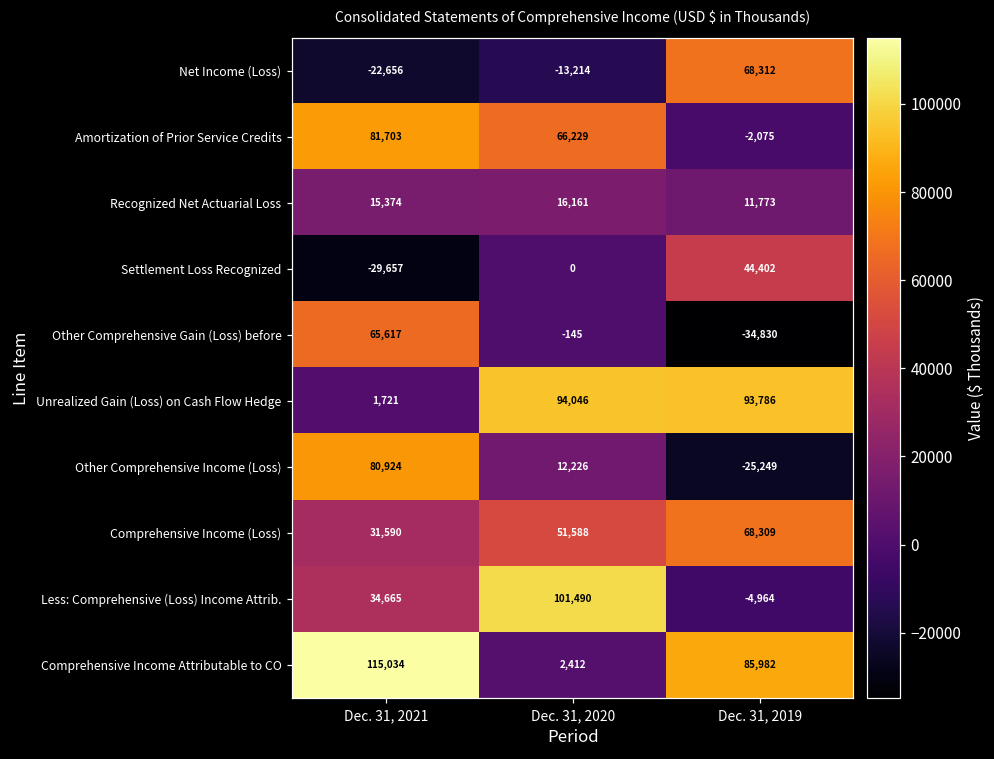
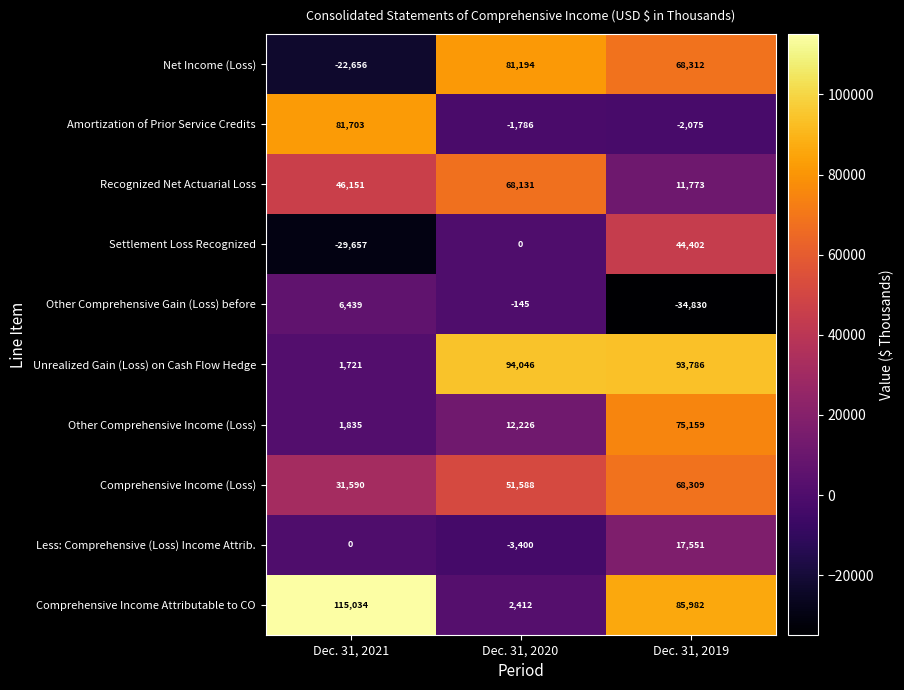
  {
    "Net Income (Loss)": {
      "Dec. 31, 2021": "-22,656",
-     "Dec. 31, 2020": "-13,214",
+     "Dec. 31, 2020": "81,194",
      "Dec. 31, 2019": "68,312"
    },
    "Amortization of Prior Service Credits": {
      "Dec. 31, 2021": "81,703",
-     "Dec. 31, 2020": "66,229",
+     "Dec. 31, 2020": "-1,786",
      "Dec. 31, 2019": "-2,075"
    },
    "Recognized Net Actuarial Loss": {
-     "Dec. 31, 2021": "15,374",
-     "Dec. 31, 2020": "16,161",
+     "Dec. 31, 2021": "46,151",
+     "Dec. 31, 2020": "68,131",
      "Dec. 31, 2019": "11,773"
    },
    "Settlement Loss Recognized": {
      "Dec. 31, 2021": "-29,657",
      "Dec. 31, 2020": "0",
      "Dec. 31, 2019": "44,402"
    },
    "Other Comprehensive Gain (Loss) before": {
-     "Dec. 31, 2021": "65,617",
+     "Dec. 31, 2021": "6,439",
      "Dec. 31, 2020": "-145",
      "Dec. 31, 2019": "-34,830"
    },
    "Unrealized Gain (Loss) on Cash Flow Hedge": {
      "Dec. 31, 2021": "1,721",
      "Dec. 31, 2020": "94,046",
      "Dec. 31, 2019": "93,786"
    },
    "Other Comprehensive Income (Loss)": {
-     "Dec. 31, 2021": "80,924",
+     "Dec. 31, 2021": "1,835",
      "Dec. 31, 2020": "12,226",
-     "Dec. 31, 2019": "-25,249"
+     "Dec. 31, 2019": "75,159"
    },
    "Comprehensive Income (Loss)": {
      "Dec. 31, 2021": "31,590",
      "Dec. 31, 2020": "51,588",
      "Dec. 31, 2019": "68,309"
    },
    "Less: Comprehensive (Loss) Income Attrib.": {
-     "Dec. 31, 2021": "34,665",
-     "Dec. 31, 2020": "101,490",
-     "Dec. 31, 2019": "-4,964"
+     "Dec. 31, 2021": "0",
+     "Dec. 31, 2020": "-3,400",
+     "Dec. 31, 2019": "17,551"
    },
    "Comprehensive Income Attributable to CO": {
      "Dec. 31, 2021": "115,034",
      "Dec. 31, 2020": "2,412",
      "Dec. 31, 2019": "85,982"
    }
  }
